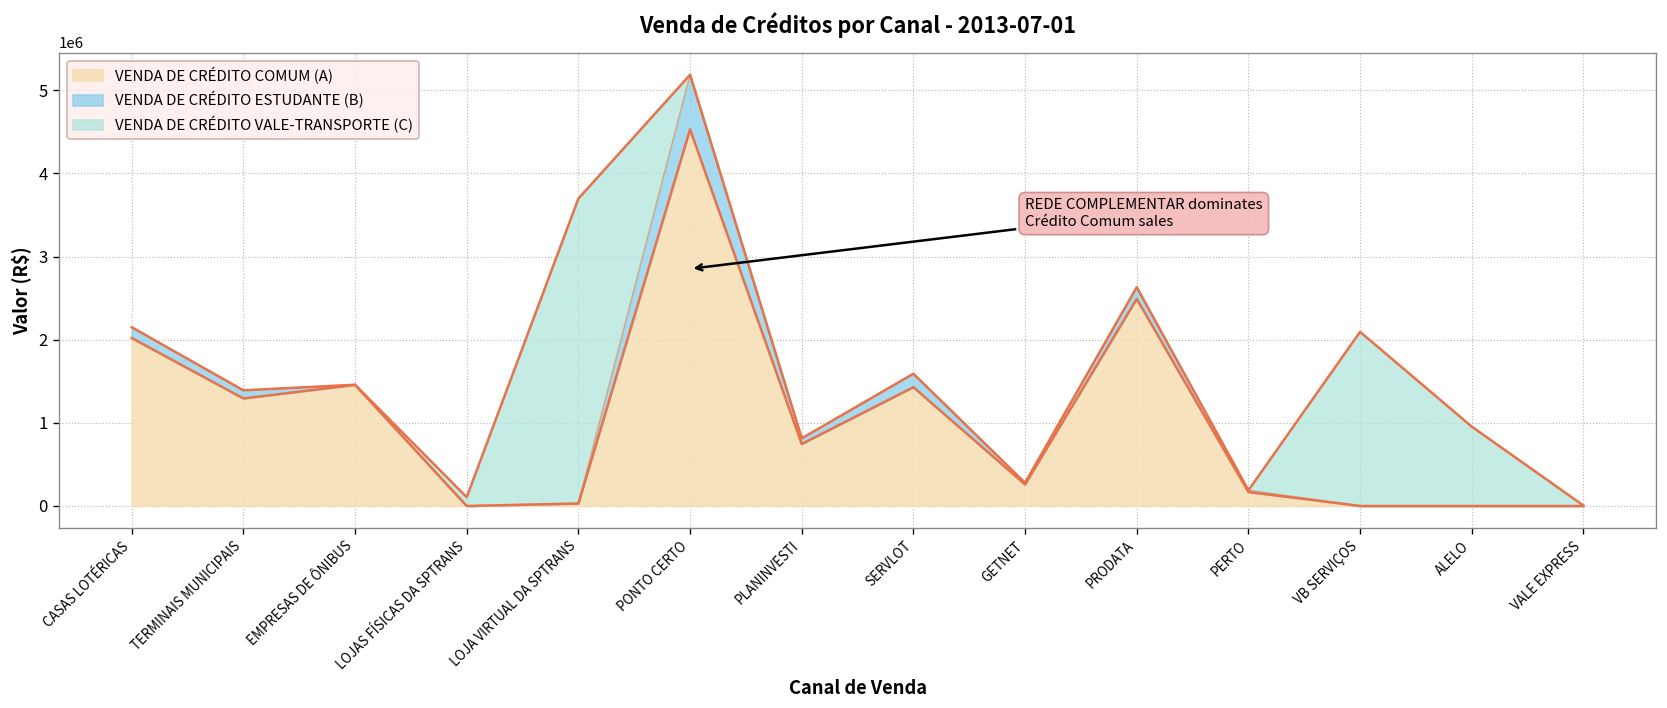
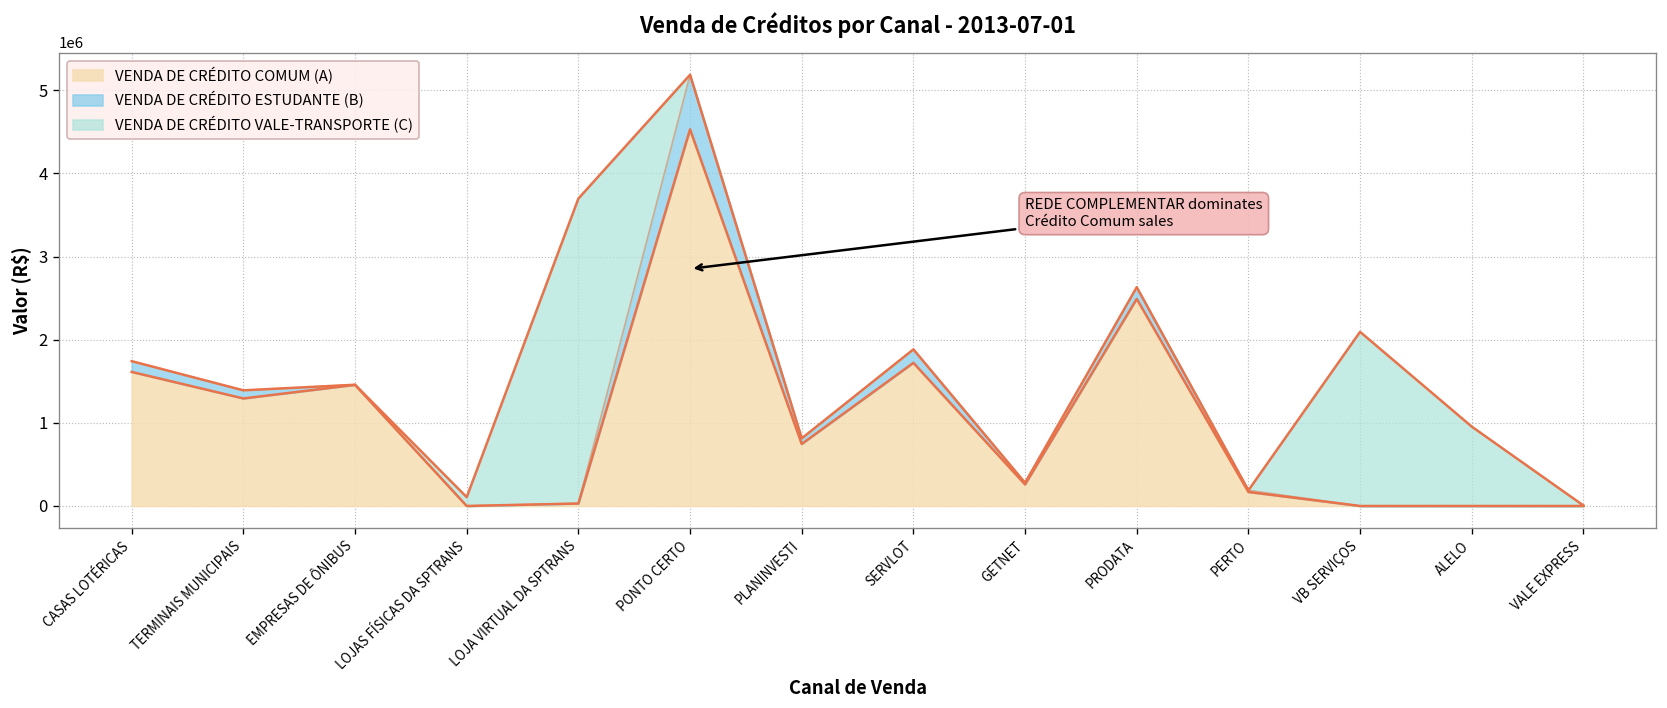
  {
    "VENDA DE CRÉDITO COMUM (A)": {
-     "CASAS LOTÉRICAS": 2000000,
+     "CASAS LOTÉRICAS": 1600000,
      "TERMINAIS MUNICIPAIS": 1300000,
      "PONTO CERTO": 4500000,
      "PLANINVESTI": 700000,
-     "SERVLOT": 1400000,
+     "SERVLOT": 1700000,
      "PRODATA": 2500000
    }
  }
